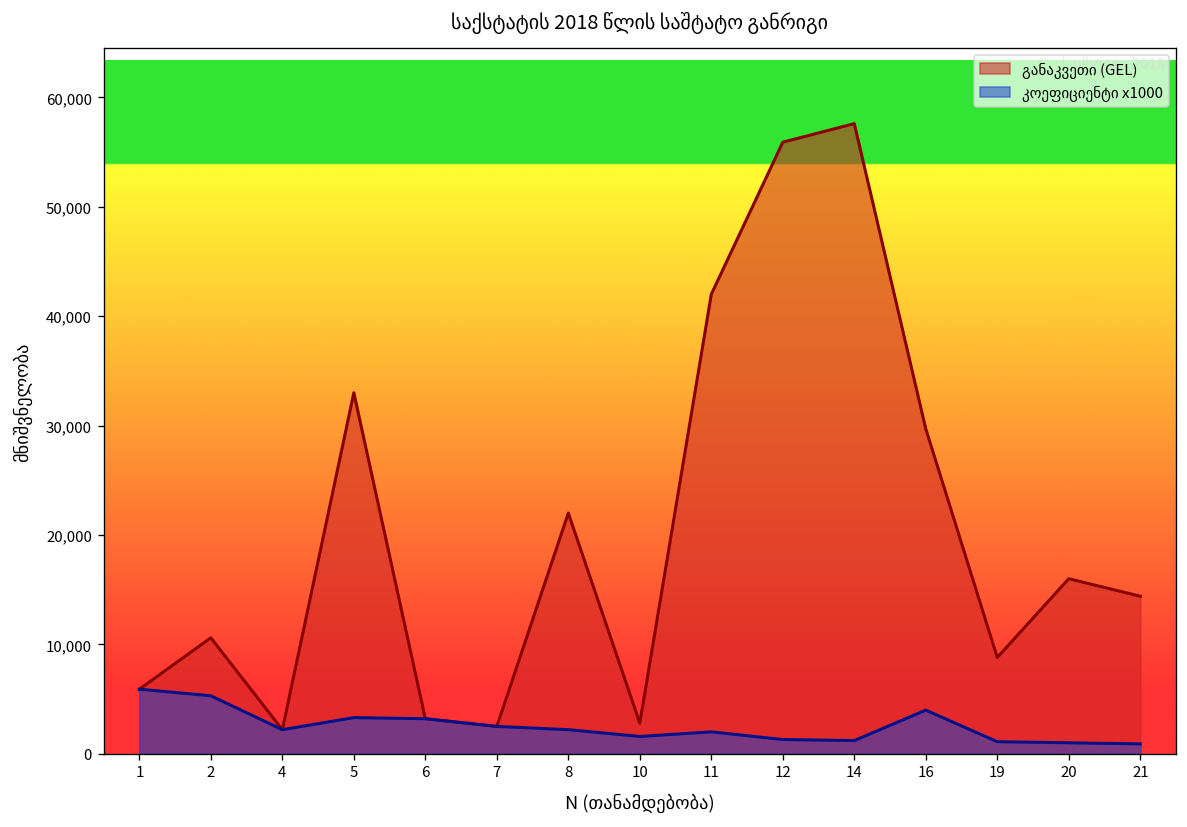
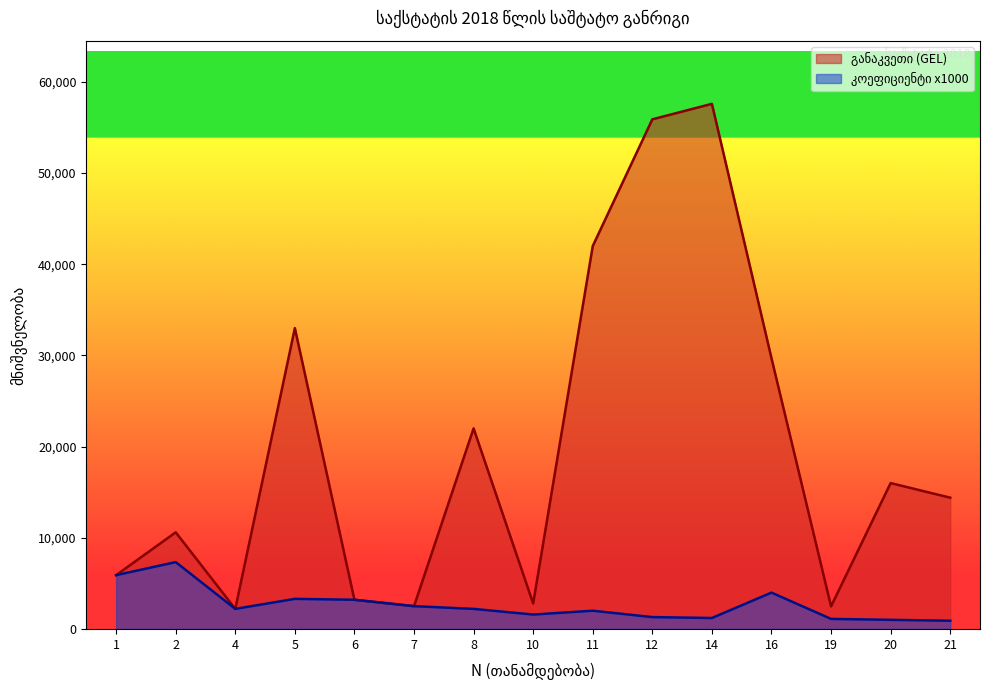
  {
    "განაკვეთი (GEL)": {
      "2": "11,000",
      "5": "33,000",
      "8": "22,000",
      "10": "3,000",
      "11": "42,000",
      "12": "56,000",
      "14": "58,000",
      "16": "30,000",
-     "19": "9,000",
+     "19": "2,000",
      "20": "16,000",
      "21": "14,000"
    },
    "კოეფიციენტი x1000": {
-     "2": "5,000",
+     "2": "7,000",
      "5": "3,000",
      "8": "2,000",
      "10": "2,000",
      "11": "2,000",
      "12": "1,000",
      "14": "1,000",
      "16": "4,000",
      "19": "1,000",
      "20": "1,000",
      "21": "1,000"
    }
  }
